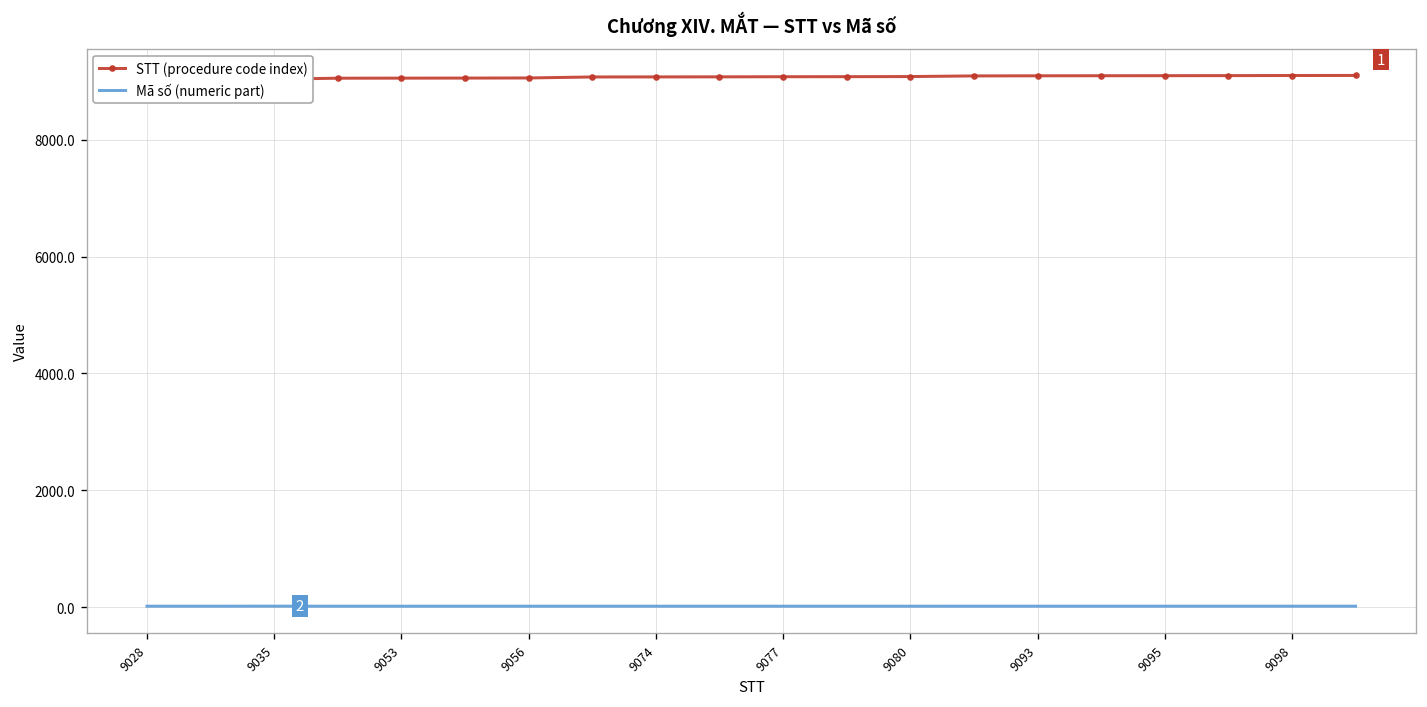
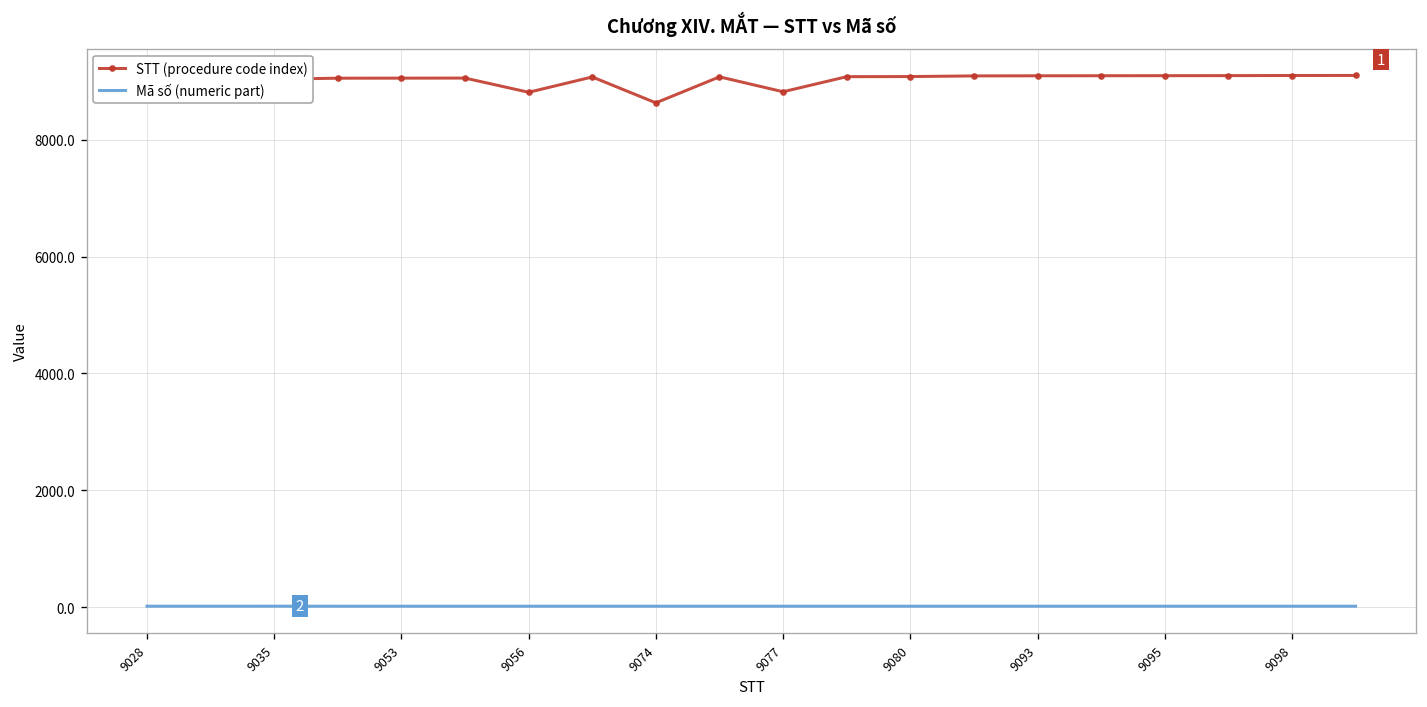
  {
    "STT (procedure code index)": {
      "9053": 9100,
-     "9056": 9100,
-     "9074": 9100,
-     "9077": 9100,
+     "9056": 8800,
+     "9074": 8600,
+     "9077": 8800,
      "9080": 9100,
      "9093": 9100,
      "9095": 9100,
      "9098": 9100
    },
    "Mã số (numeric part)": {
      "9028": 0,
      "9053": 0,
      "9056": 0,
      "9074": 0,
      "9077": 0,
      "9080": 0,
      "9093": 0,
      "9095": 0,
      "9098": 0
    }
  }
